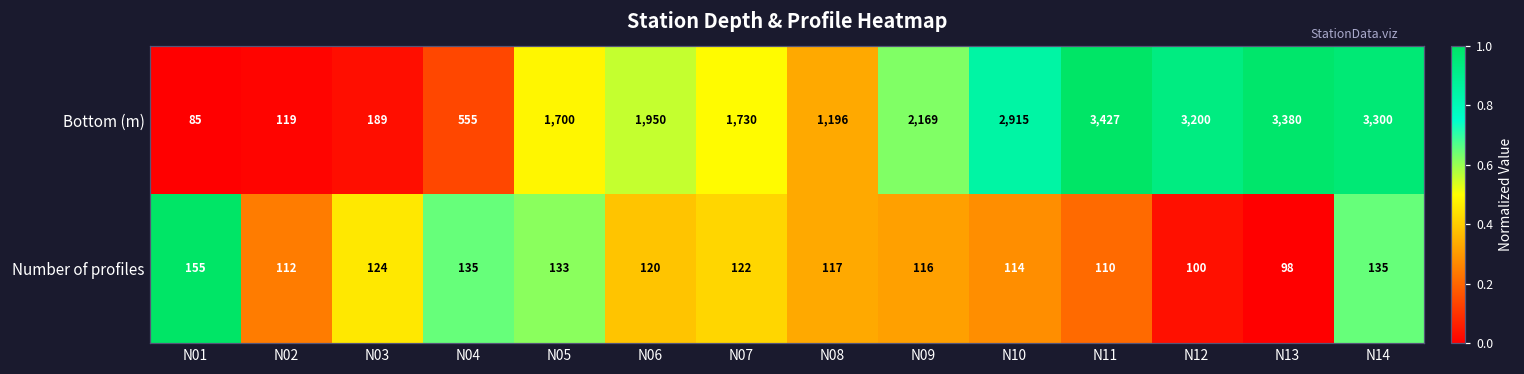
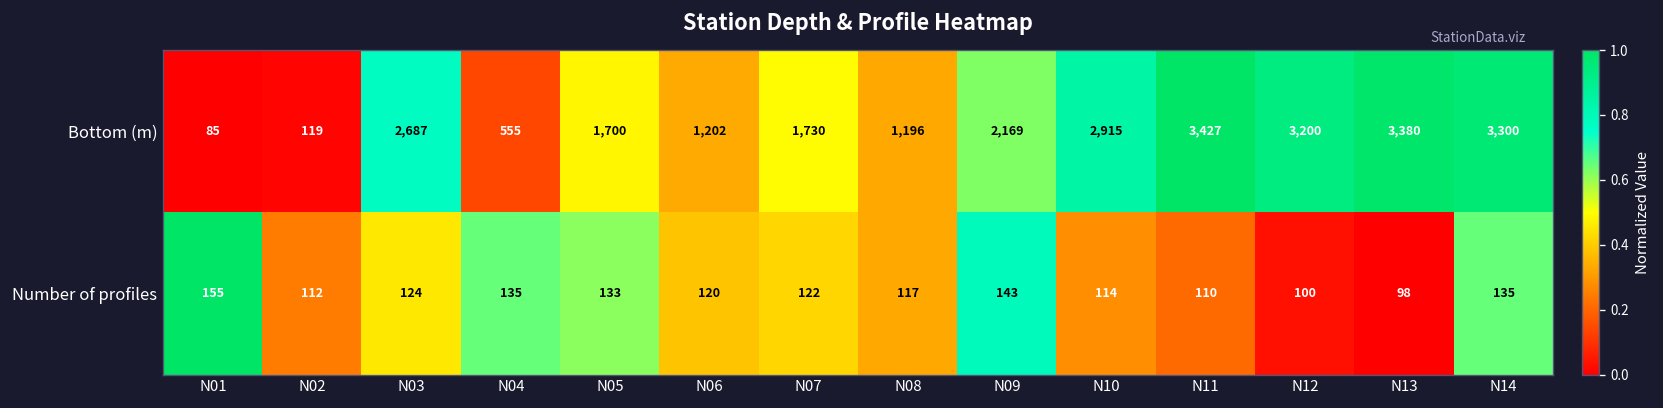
  {
    "Bottom (m)": {
      "N01": "85",
      "N02": "119",
-     "N03": "189",
+     "N03": "2,687",
      "N04": "555",
      "N05": "1,700",
-     "N06": "1,950",
+     "N06": "1,202",
      "N07": "1,730",
      "N08": "1,196",
      "N09": "2,169",
      "N10": "2,915",
      "N11": "3,427",
      "N12": "3,200",
      "N13": "3,380",
      "N14": "3,300"
    },
    "Number of profiles": {
      "N01": "155",
      "N02": "112",
      "N03": "124",
      "N04": "135",
      "N05": "133",
      "N06": "120",
      "N07": "122",
      "N08": "117",
-     "N09": "116",
+     "N09": "143",
      "N10": "114",
      "N11": "110",
      "N12": "100",
      "N13": "98",
      "N14": "135"
    }
  }
